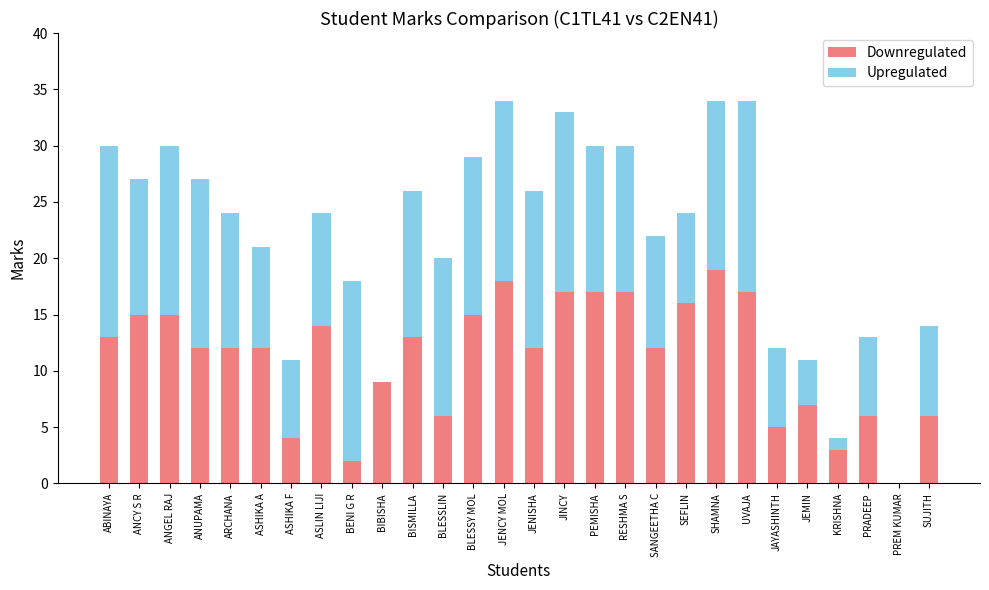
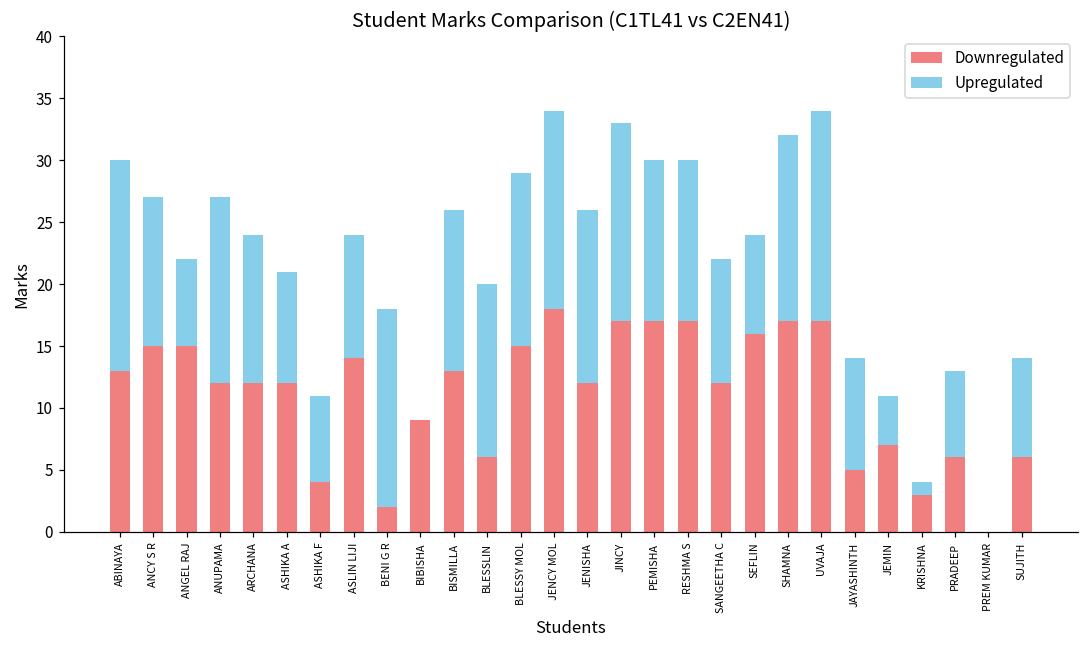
  {
    "Downregulated": {
      "ABINAYA": 13,
      "ANCY S R": 15,
      "ANGEL RAJ": 15,
      "ANUPAMA": 12,
      "ARCHANA": 12,
      "ASHIKA A": 12,
      "ASHIKA F": 4,
      "ASLIN LIJI": 14,
      "BENI G R": 2,
      "BIBISHA": 9,
      "BISMILLA": 13,
      "BLESSLIN": 6,
      "BLESSY MOL": 15,
      "JENCY MOL": 18,
      "JENISHA": 12,
      "JINCY": 17,
      "PEMISHA": 17,
      "RESHMA S": 17,
      "SANGEETHA C": 12,
      "SEFLIN": 16,
-     "SHAMNA": 19,
+     "SHAMNA": 17,
      "UVAJA": 17,
      "JAYASHINTH": 5,
      "JEMIN": 7,
      "KRISHNA": 3,
      "PRADEEP": 6,
      "PREM KUMAR": 0,
      "SUJITH": 6
    },
    "Upregulated": {
      "ABINAYA": 17,
      "ANCY S R": 12,
-     "ANGEL RAJ": 15,
+     "ANGEL RAJ": 7,
      "ANUPAMA": 15,
      "ARCHANA": 12,
      "ASHIKA A": 9,
      "ASHIKA F": 7,
      "ASLIN LIJI": 10,
      "BENI G R": 16,
      "BIBISHA": 0,
      "BISMILLA": 13,
      "BLESSLIN": 14,
      "BLESSY MOL": 14,
      "JENCY MOL": 16,
      "JENISHA": 14,
      "JINCY": 16,
      "PEMISHA": 13,
      "RESHMA S": 13,
      "SANGEETHA C": 10,
      "SEFLIN": 8,
      "SHAMNA": 15,
      "UVAJA": 17,
-     "JAYASHINTH": 7,
+     "JAYASHINTH": 9,
      "JEMIN": 4,
      "KRISHNA": 1,
      "PRADEEP": 7,
      "PREM KUMAR": 0,
      "SUJITH": 8
    }
  }
